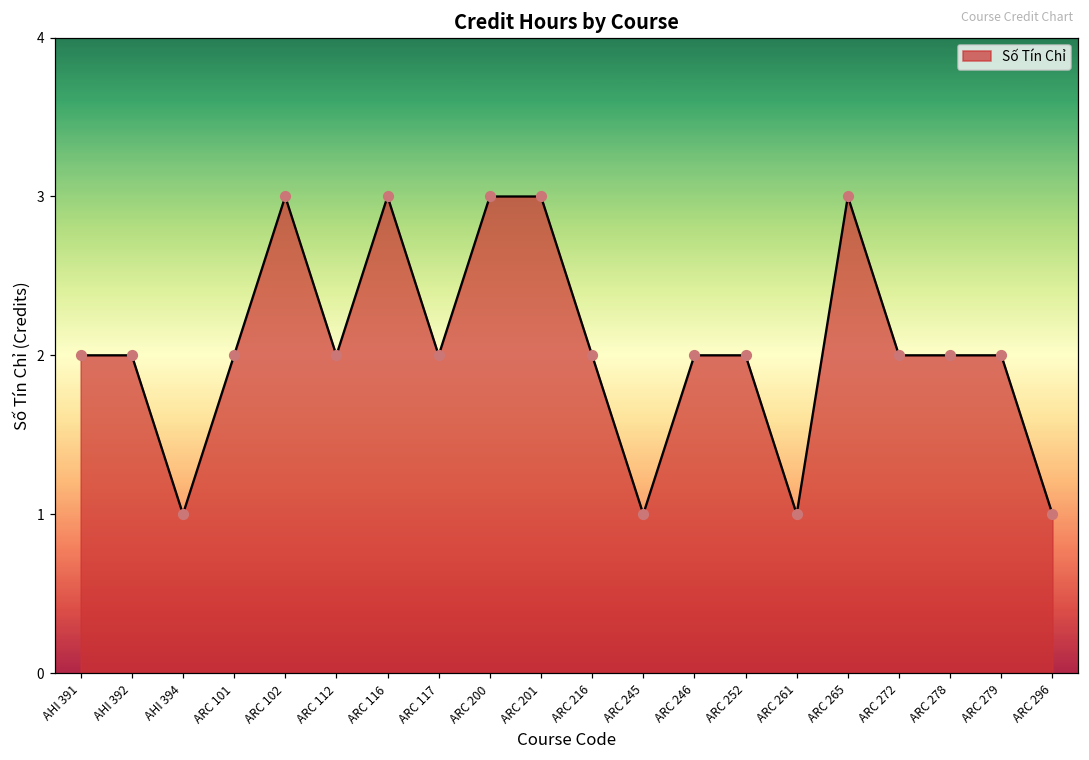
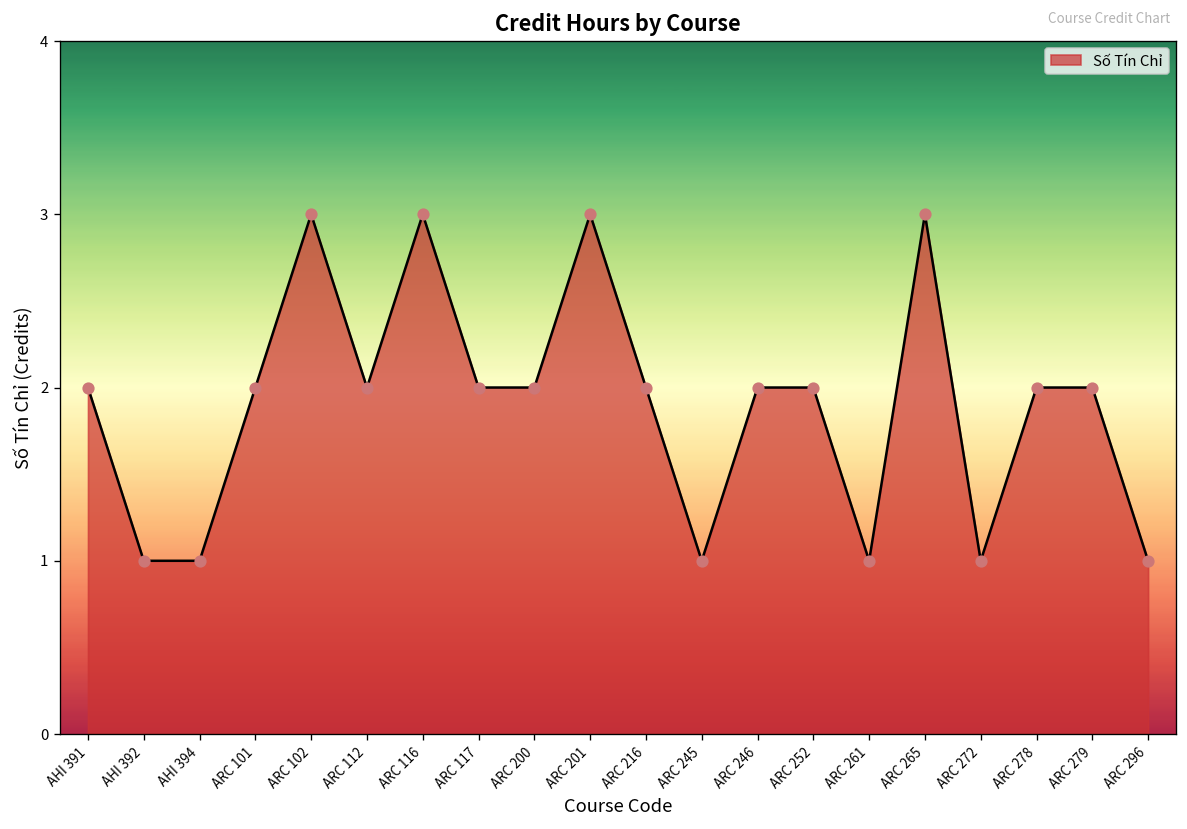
  {
    "AHI 391": 2,
-   "AHI 392": 2,
+   "AHI 392": 1,
    "AHI 394": 1,
    "ARC 101": 2,
    "ARC 102": 3,
    "ARC 112": 2,
    "ARC 116": 3,
    "ARC 117": 2,
-   "ARC 200": 3,
+   "ARC 200": 2,
    "ARC 201": 3,
    "ARC 216": 2,
    "ARC 245": 1,
    "ARC 246": 2,
    "ARC 252": 2,
    "ARC 261": 1,
    "ARC 265": 3,
-   "ARC 272": 2,
+   "ARC 272": 1,
    "ARC 278": 2,
    "ARC 279": 2,
    "ARC 296": 1
  }
